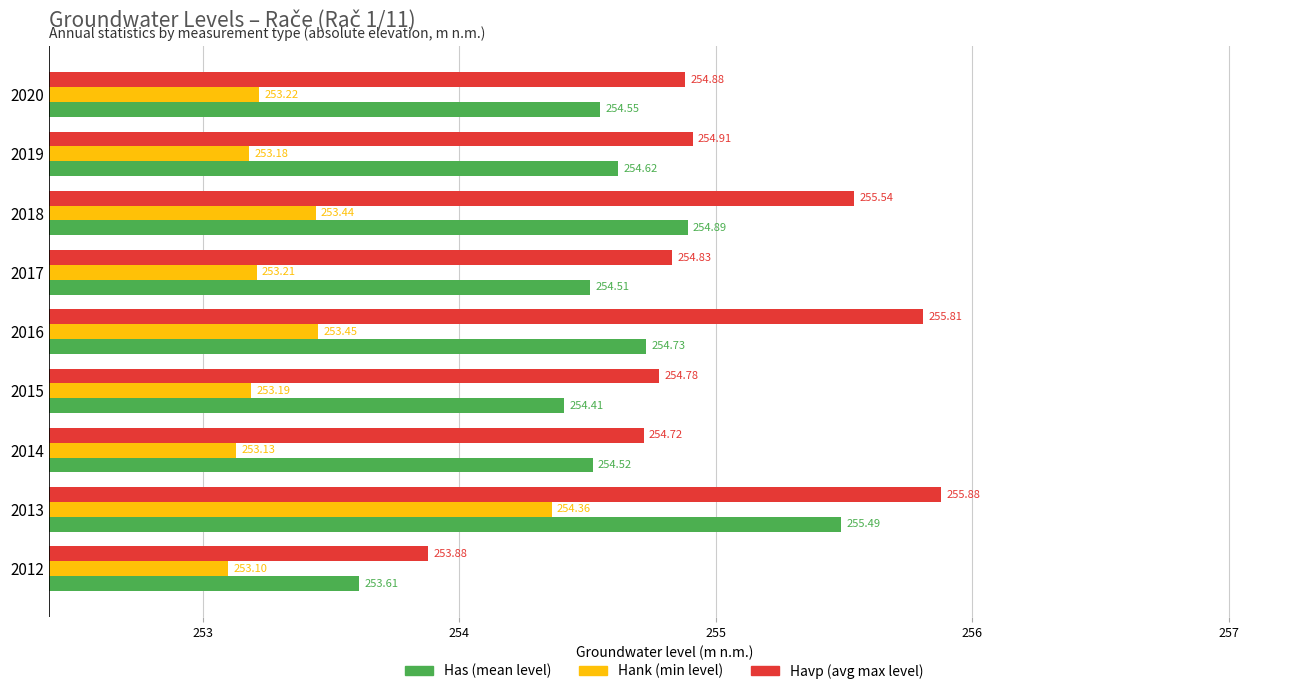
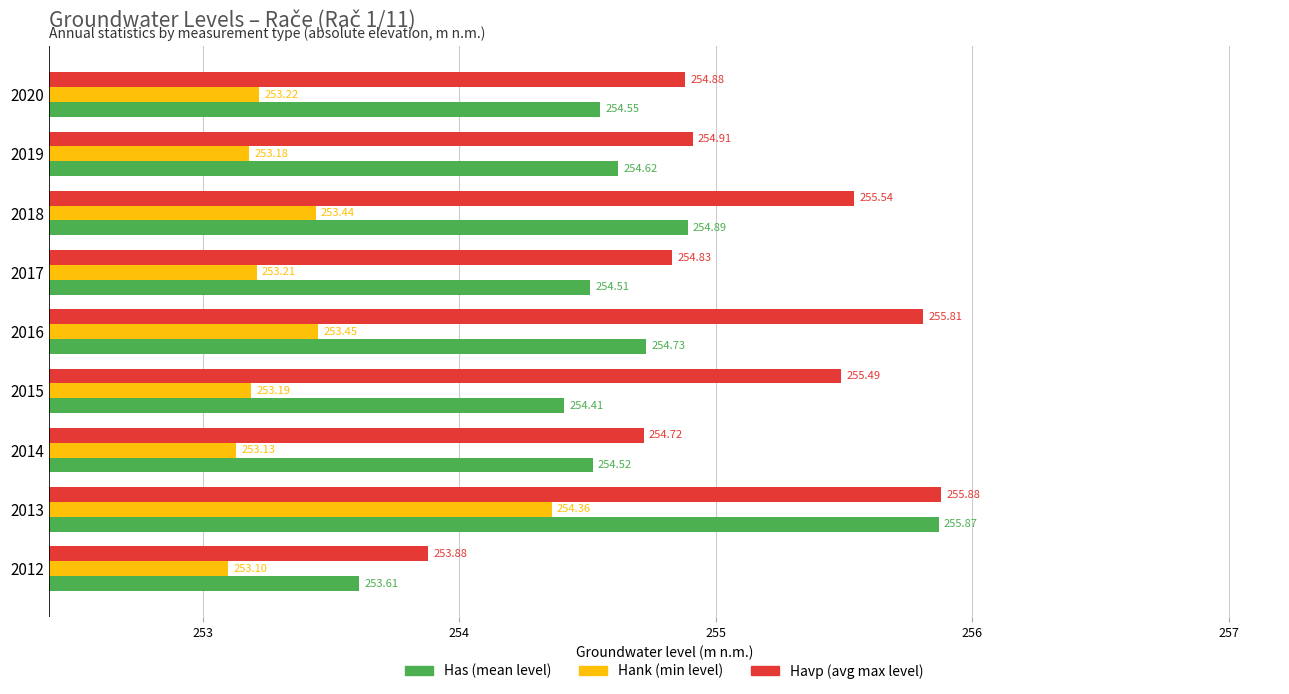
  {
    "Has (mean level)": {
      "2020": 254.55,
      "2019": 254.62,
      "2018": 254.89,
      "2017": 254.51,
      "2016": 254.73,
      "2015": 254.41,
      "2014": 254.52,
-     "2013": 255.49,
+     "2013": 255.87,
      "2012": 253.61
    },
    "Hank (min level)": {
      "2020": 253.22,
      "2019": 253.18,
      "2018": 253.44,
      "2017": 253.21,
      "2016": 253.45,
      "2015": 253.19,
      "2014": 253.13,
      "2013": 254.36,
      "2012": 253.10
    },
    "Havp (avg max level)": {
      "2020": 254.88,
      "2019": 254.91,
      "2018": 255.54,
      "2017": 254.83,
      "2016": 255.81,
-     "2015": 254.78,
+     "2015": 255.49,
      "2014": 254.72,
      "2013": 255.88,
      "2012": 253.88
    }
  }
